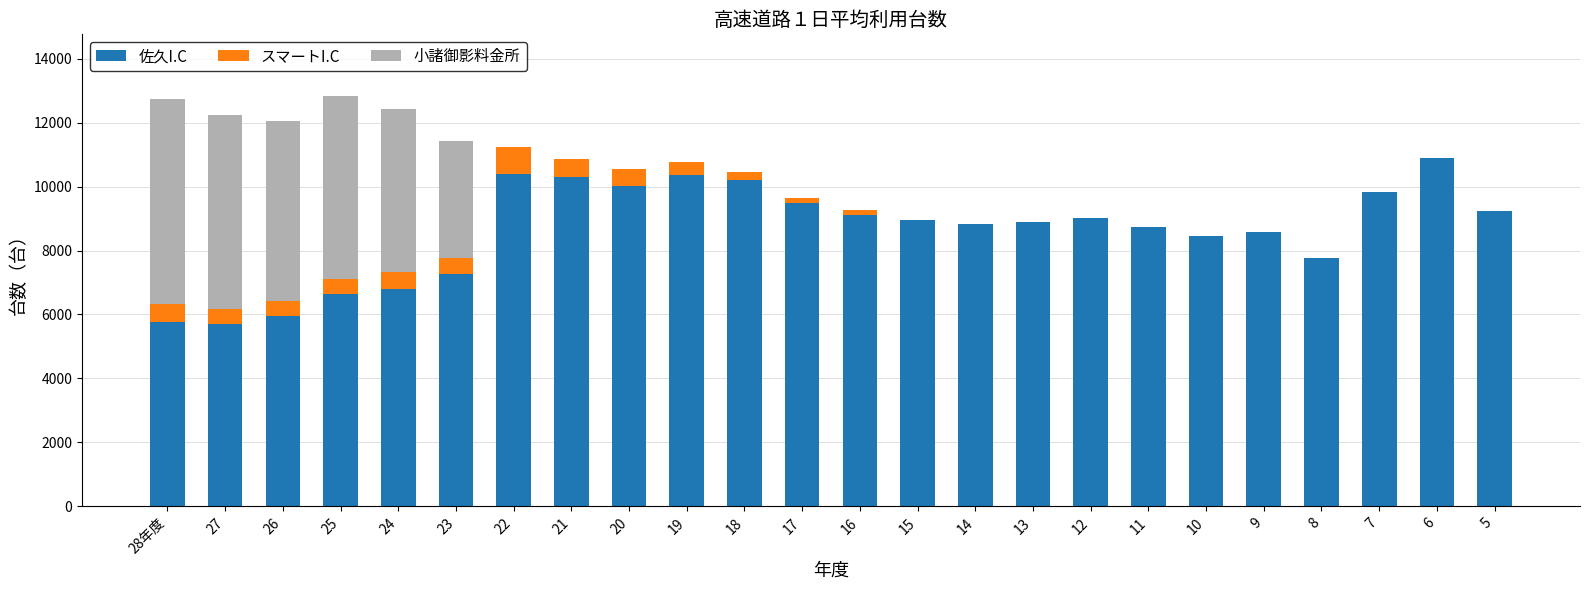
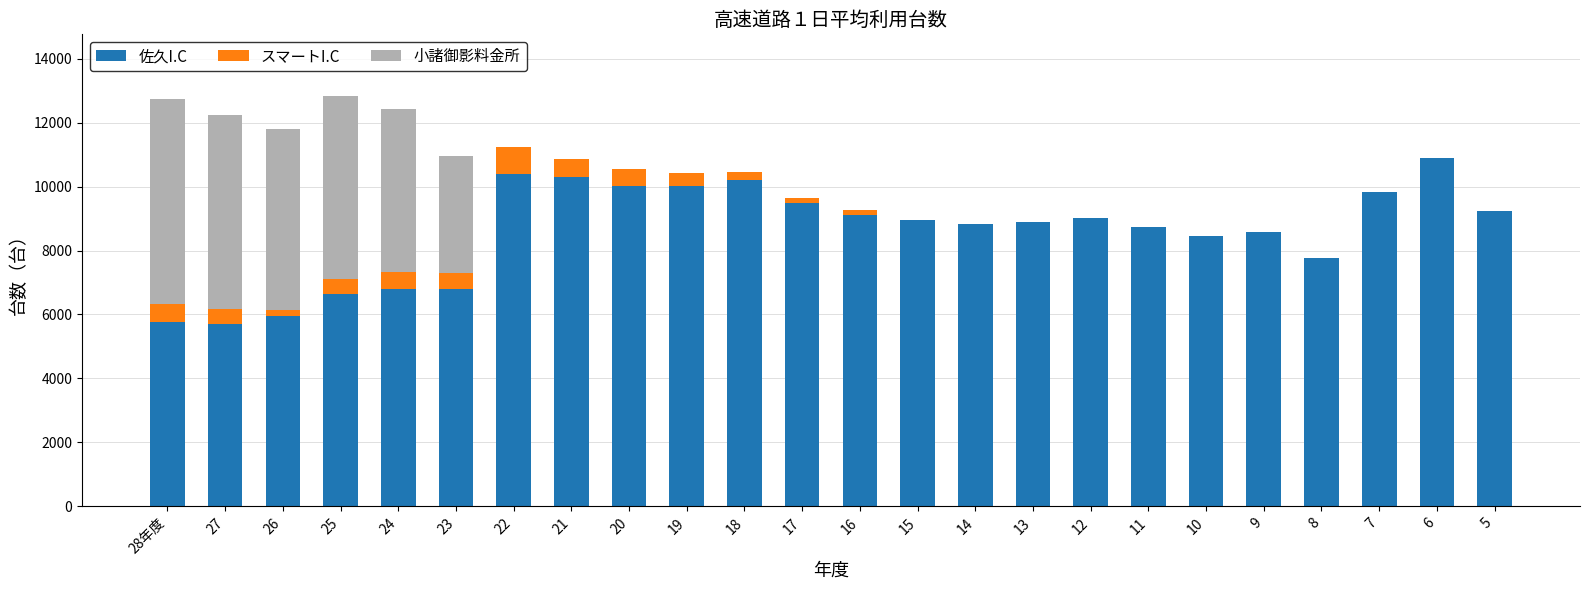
  {
    "佐久I.C": {
      "28年度": 5800,
      "27": 5700,
      "26": 6000,
      "25": 6600,
      "24": 6800,
-     "23": 7300,
+     "23": 6800,
      "22": 10400,
      "21": 10300,
      "20": 10000,
-     "19": 10400,
+     "19": 10000,
      "18": 10200,
      "17": 9500,
      "16": 9100,
      "15": 8900,
      "14": 8800,
      "13": 8900,
      "12": 9000,
      "11": 8700,
      "10": 8500,
      "9": 8600,
      "8": 7800,
      "7": 9800,
      "6": 10900,
      "5": 9200
    },
    "スマートI.C": {
      "28年度": 600,
      "27": 500,
-     "26": 500,
+     "26": 200,
      "25": 500,
      "24": 500,
      "23": 500,
      "22": 900,
      "21": 600,
      "20": 500,
      "19": 400,
      "18": 300,
      "17": 200,
      "16": 100,
      "15": 0,
      "14": 0,
      "13": 0,
      "12": 0,
      "11": 0,
      "10": 0,
      "9": 0,
      "8": 0,
      "7": 0,
      "6": 0,
      "5": 0
    },
    "小諸御影料金所": {
      "28年度": 6400,
      "27": 6100,
      "26": 5700,
      "25": 5700,
      "24": 5100,
      "23": 3700,
      "22": 0,
      "21": 0,
      "20": 0,
      "19": 0,
      "18": 0,
      "17": 0,
      "16": 0,
      "15": 0,
      "14": 0,
      "13": 0,
      "12": 0,
      "11": 0,
      "10": 0,
      "9": 0,
      "8": 0,
      "7": 0,
      "6": 0,
      "5": 0
    }
  }
